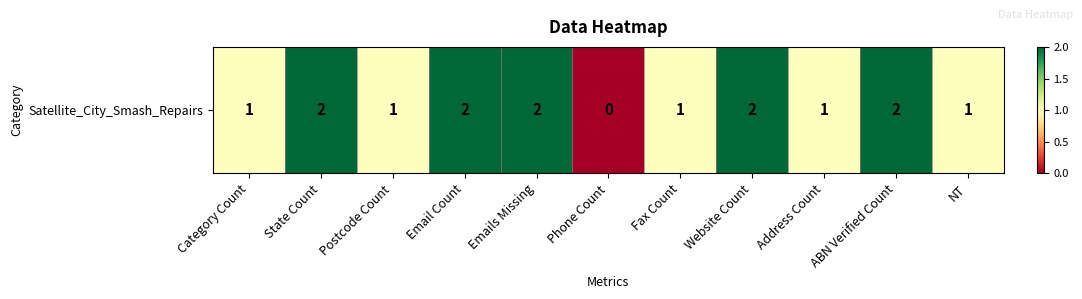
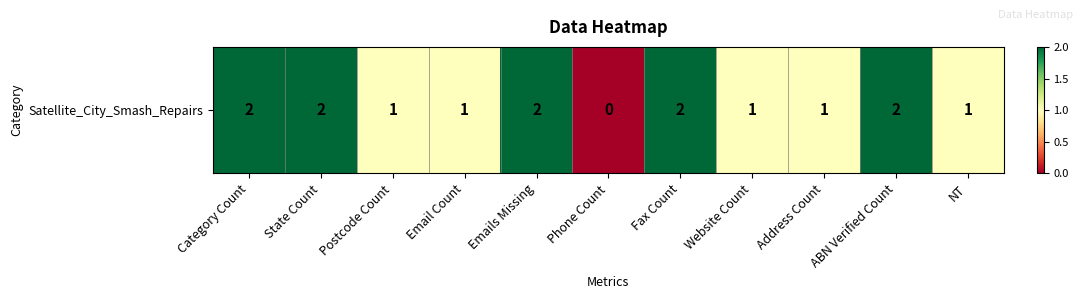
  {
    "Satellite_City_Smash_Repairs": {
-     "Category Count": 1,
+     "Category Count": 2,
      "State Count": 2,
      "Postcode Count": 1,
-     "Email Count": 2,
+     "Email Count": 1,
      "Emails Missing": 2,
      "Phone Count": 0,
-     "Fax Count": 1,
-     "Website Count": 2,
+     "Fax Count": 2,
+     "Website Count": 1,
      "Address Count": 1,
      "ABN Verified Count": 2,
      "NT": 1
    }
  }
